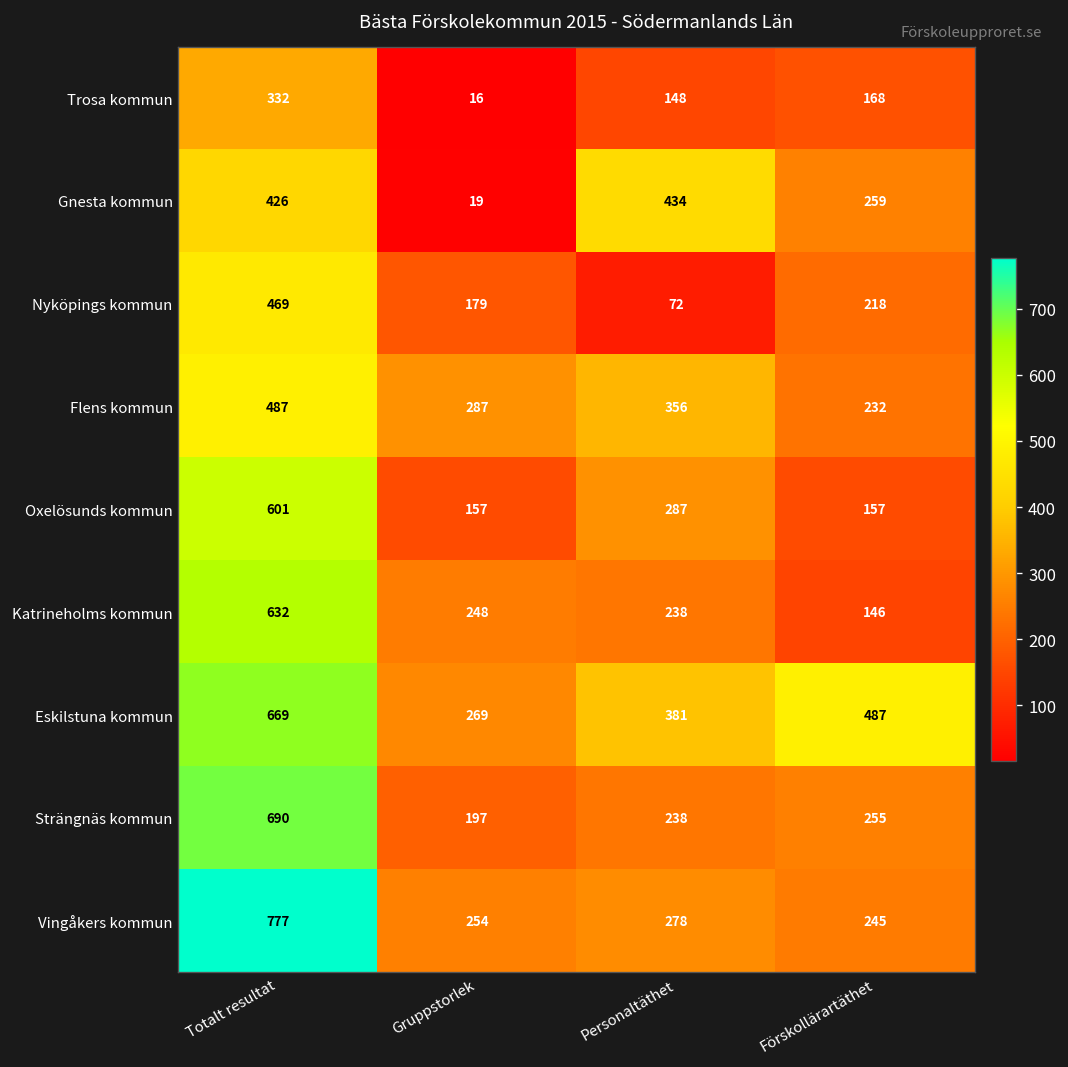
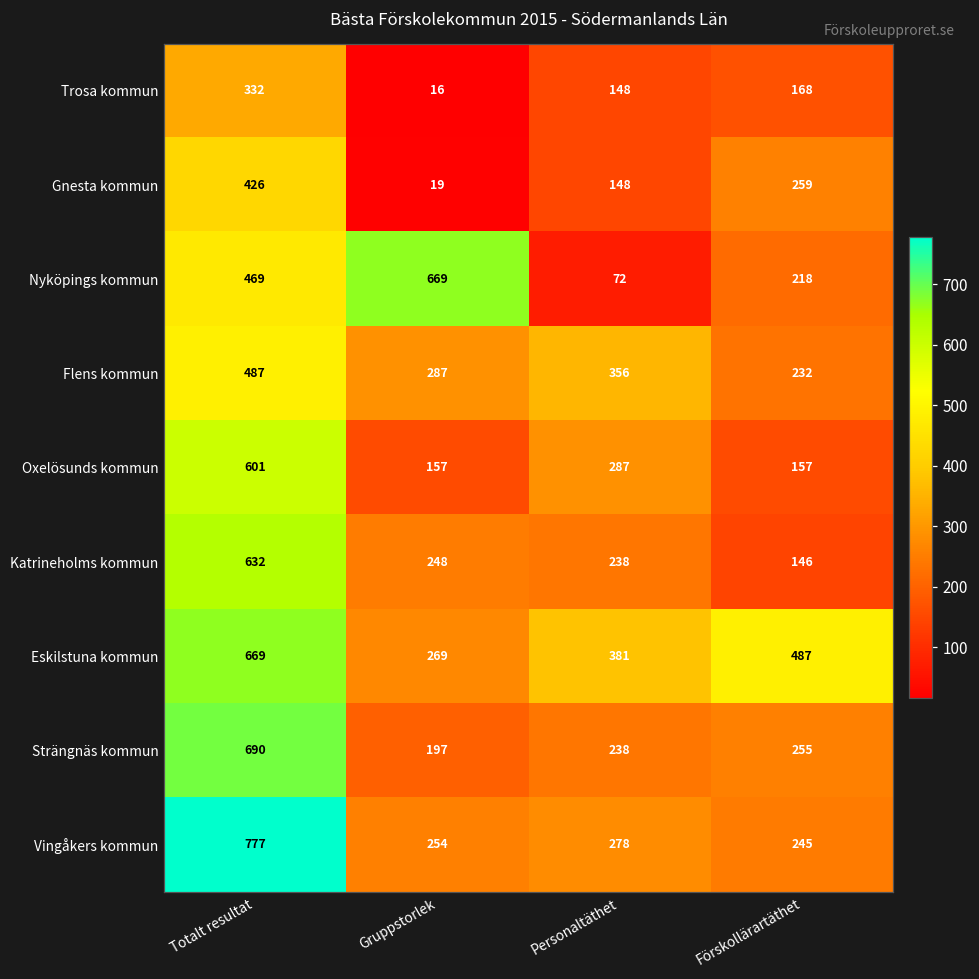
  {
    "Trosa kommun": {
      "Totalt resultat": 332,
      "Gruppstorlek": 16,
      "Personaltäthet": 148,
      "Förskollärartäthet": 168
    },
    "Gnesta kommun": {
      "Totalt resultat": 426,
      "Gruppstorlek": 19,
-     "Personaltäthet": 434,
+     "Personaltäthet": 148,
      "Förskollärartäthet": 259
    },
    "Nyköpings kommun": {
      "Totalt resultat": 469,
-     "Gruppstorlek": 179,
+     "Gruppstorlek": 669,
      "Personaltäthet": 72,
      "Förskollärartäthet": 218
    },
    "Flens kommun": {
      "Totalt resultat": 487,
      "Gruppstorlek": 287,
      "Personaltäthet": 356,
      "Förskollärartäthet": 232
    },
    "Oxelösunds kommun": {
      "Totalt resultat": 601,
      "Gruppstorlek": 157,
      "Personaltäthet": 287,
      "Förskollärartäthet": 157
    },
    "Katrineholms kommun": {
      "Totalt resultat": 632,
      "Gruppstorlek": 248,
      "Personaltäthet": 238,
      "Förskollärartäthet": 146
    },
    "Eskilstuna kommun": {
      "Totalt resultat": 669,
      "Gruppstorlek": 269,
      "Personaltäthet": 381,
      "Förskollärartäthet": 487
    },
    "Strängnäs kommun": {
      "Totalt resultat": 690,
      "Gruppstorlek": 197,
      "Personaltäthet": 238,
      "Förskollärartäthet": 255
    },
    "Vingåkers kommun": {
      "Totalt resultat": 777,
      "Gruppstorlek": 254,
      "Personaltäthet": 278,
      "Förskollärartäthet": 245
    }
  }
